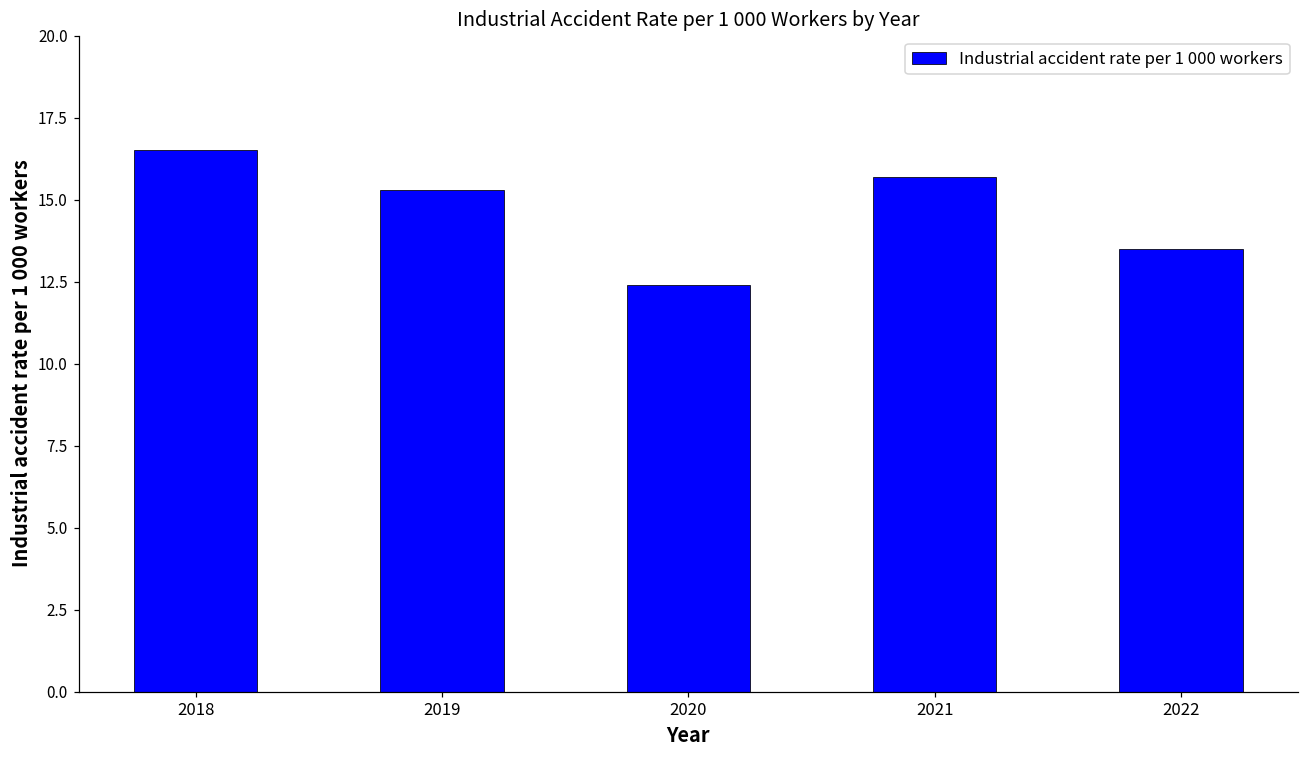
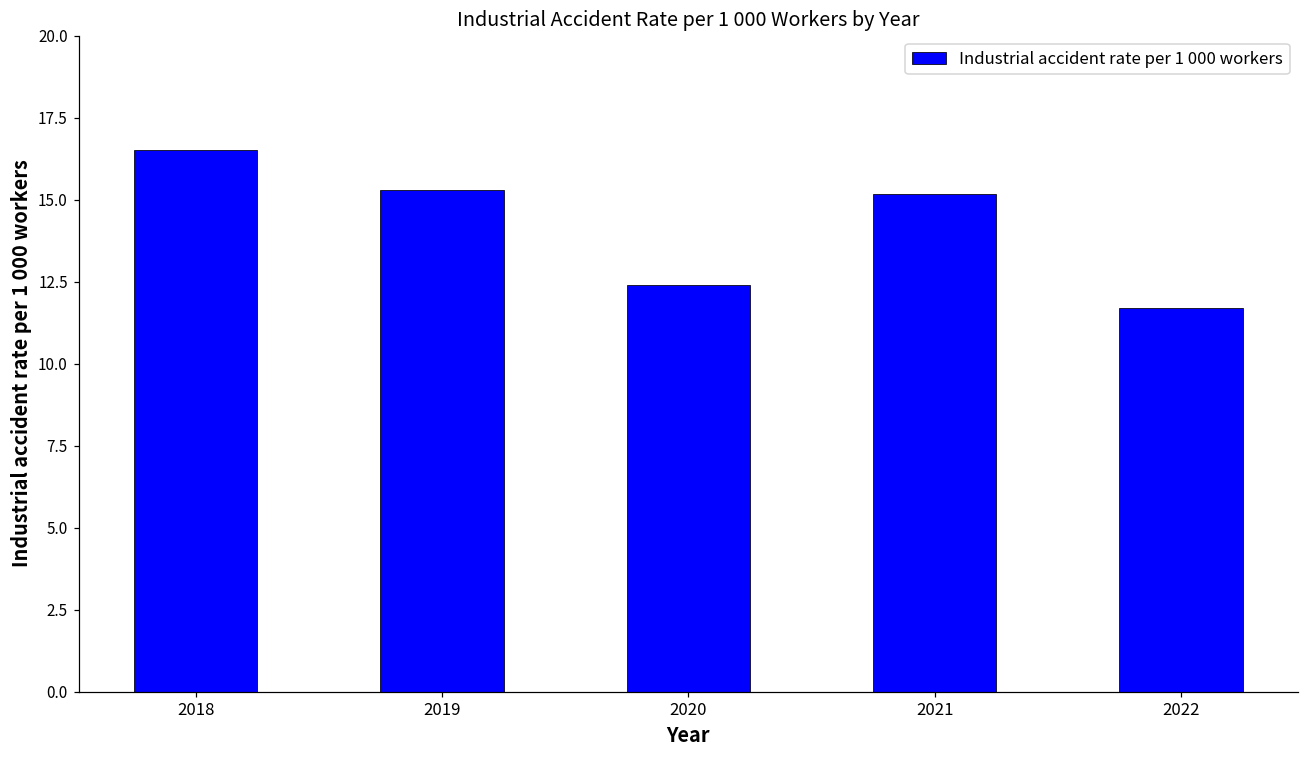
  {
    "2018": 16.5,
    "2019": 15.3,
    "2020": 12.4,
-   "2021": 15.7,
-   "2022": 13.5
+   "2021": 15.2,
+   "2022": 11.7
  }
